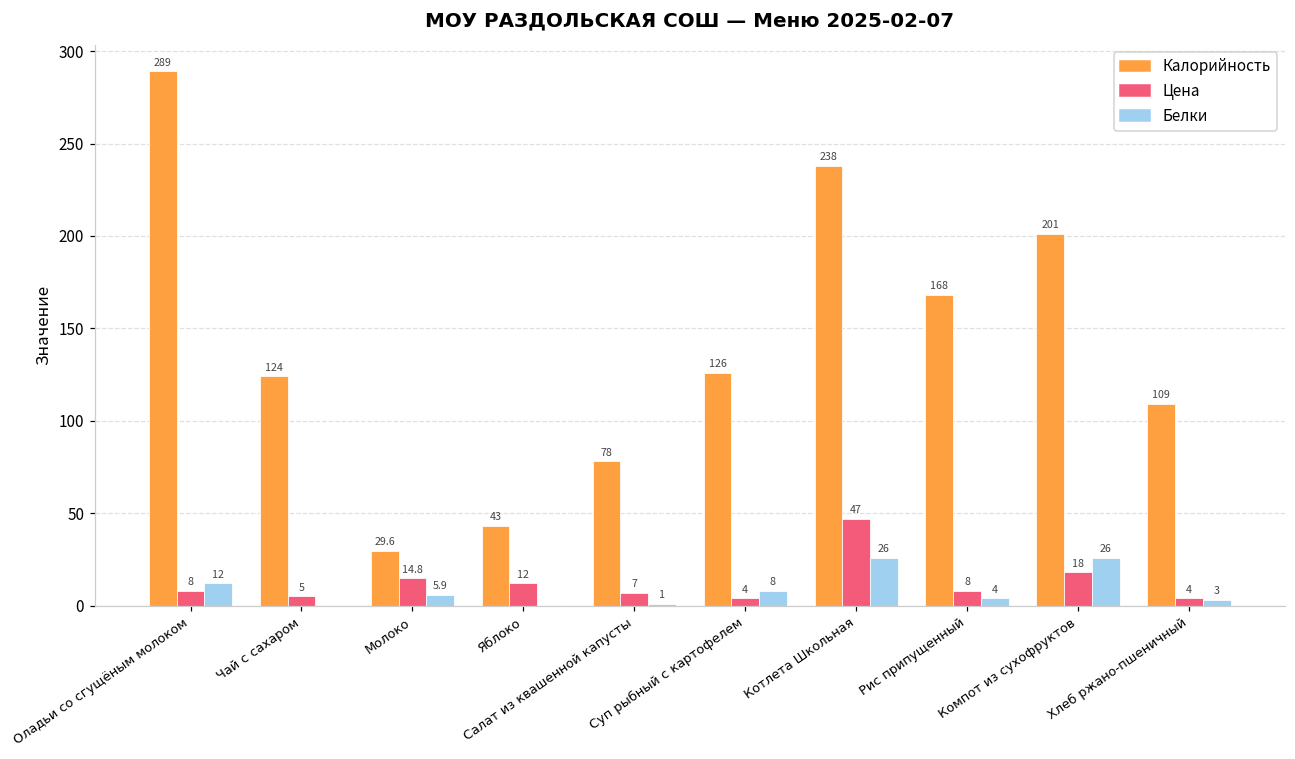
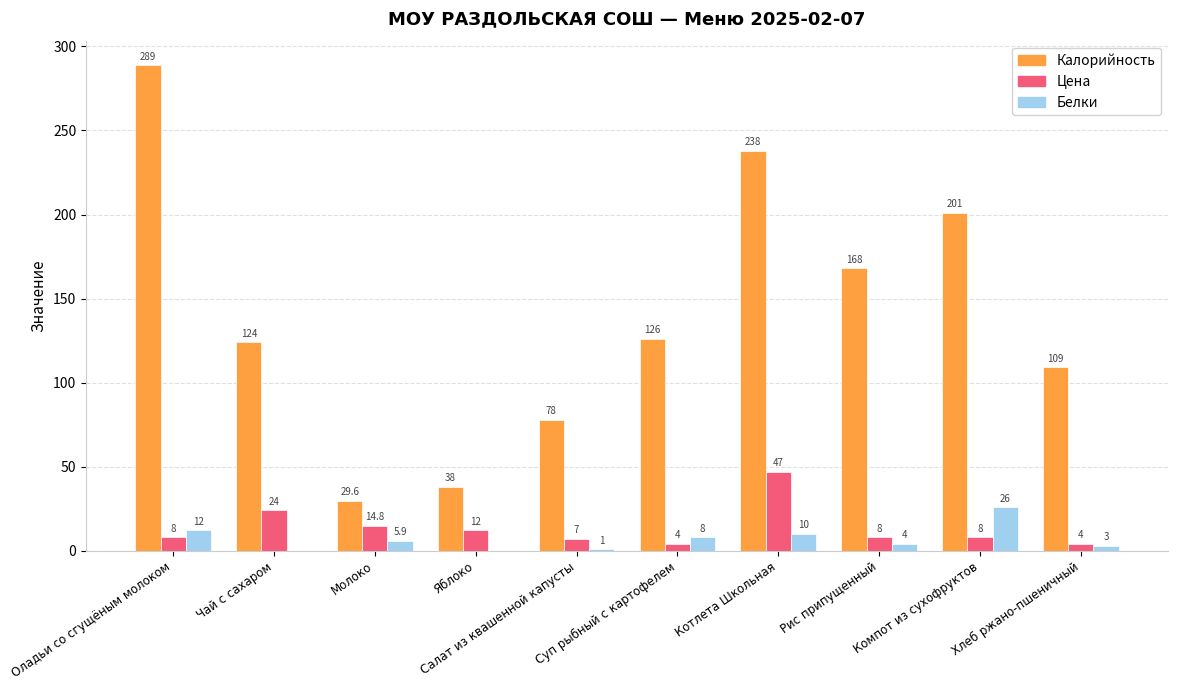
  {
    "Калорийность": {
      "Оладьи со сгущёным молоком": 289,
      "Чай с сахаром": 124,
      "Молоко": 29.6,
-     "Яблоко": 43,
+     "Яблоко": 38,
      "Салат из квашенной капусты": 78,
      "Суп рыбный с картофелем": 126,
      "Котлета Школьная": 238,
      "Рис припущенный": 168,
      "Компот из сухофруктов": 201,
      "Хлеб ржано-пшеничный": 109
    },
    "Цена": {
      "Оладьи со сгущёным молоком": 8,
-     "Чай с сахаром": 5,
+     "Чай с сахаром": 24,
      "Молоко": 14.8,
      "Яблоко": 12,
      "Салат из квашенной капусты": 7,
      "Суп рыбный с картофелем": 4,
      "Котлета Школьная": 47,
      "Рис припущенный": 8,
-     "Компот из сухофруктов": 18,
+     "Компот из сухофруктов": 8,
      "Хлеб ржано-пшеничный": 4
    },
    "Белки": {
      "Оладьи со сгущёным молоком": 12,
      "Молоко": 5.9,
      "Салат из квашенной капусты": 1,
      "Суп рыбный с картофелем": 8,
-     "Котлета Школьная": 26,
+     "Котлета Школьная": 10,
      "Рис припущенный": 4,
      "Компот из сухофруктов": 26,
      "Хлеб ржано-пшеничный": 3
    }
  }
